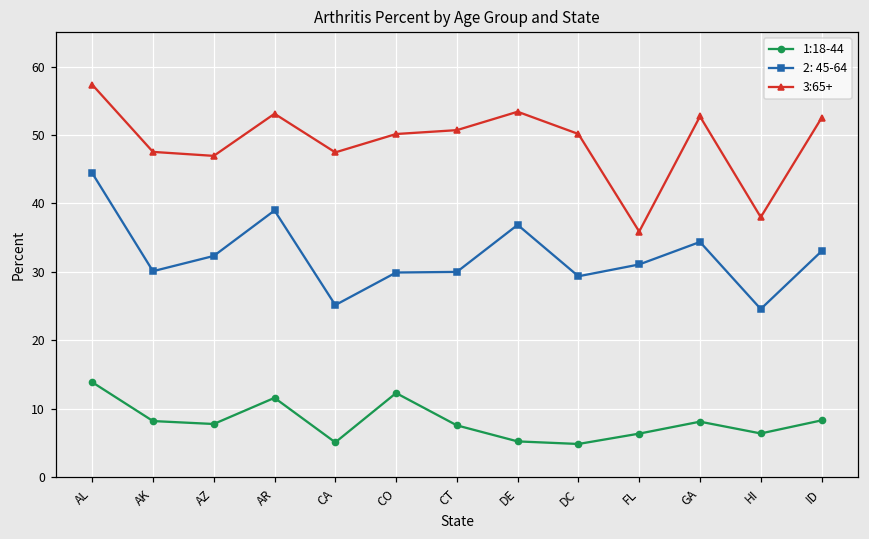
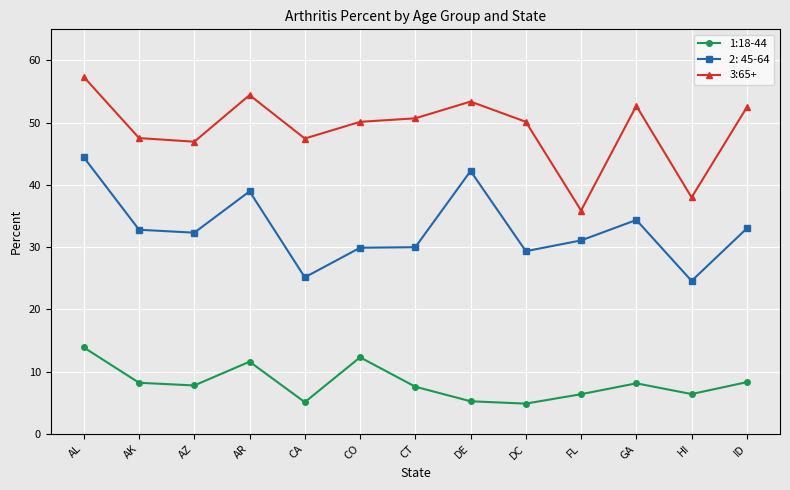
  {
    "1:18-44": {
      "AL": 14,
      "AK": 8,
      "AZ": 8,
      "AR": 12,
      "CA": 5,
      "CO": 12,
      "CT": 8,
      "DE": 5,
      "DC": 5,
      "FL": 6,
      "GA": 8,
      "HI": 6,
      "ID": 8
    },
    "2: 45-64": {
      "AL": 44,
-     "AK": 30,
+     "AK": 33,
      "AZ": 32,
      "AR": 39,
      "CA": 25,
      "CO": 30,
      "CT": 30,
-     "DE": 37,
+     "DE": 42,
      "DC": 29,
      "FL": 31,
      "GA": 34,
      "HI": 25,
      "ID": 33
    },
    "3:65+": {
      "AL": 57,
      "AK": 48,
      "AZ": 47,
-     "AR": 53,
+     "AR": 54,
      "CA": 47,
      "CO": 50,
      "CT": 51,
      "DE": 53,
      "DC": 50,
      "FL": 36,
      "GA": 53,
      "HI": 38,
      "ID": 52
    }
  }
